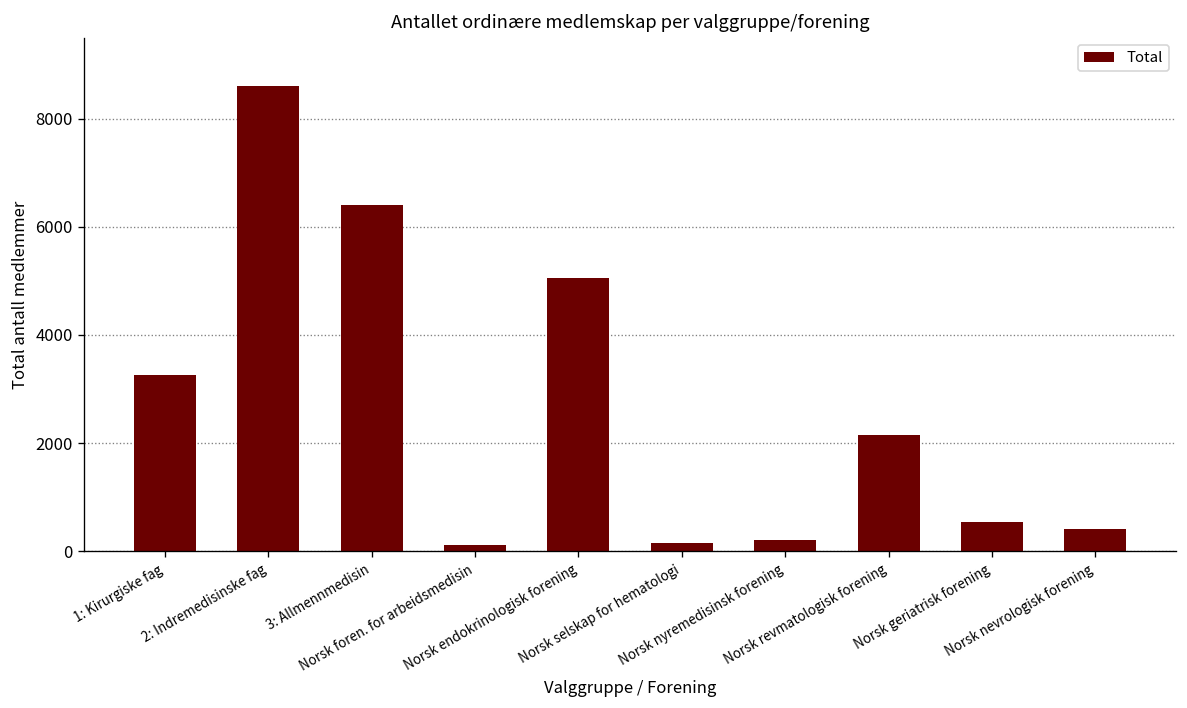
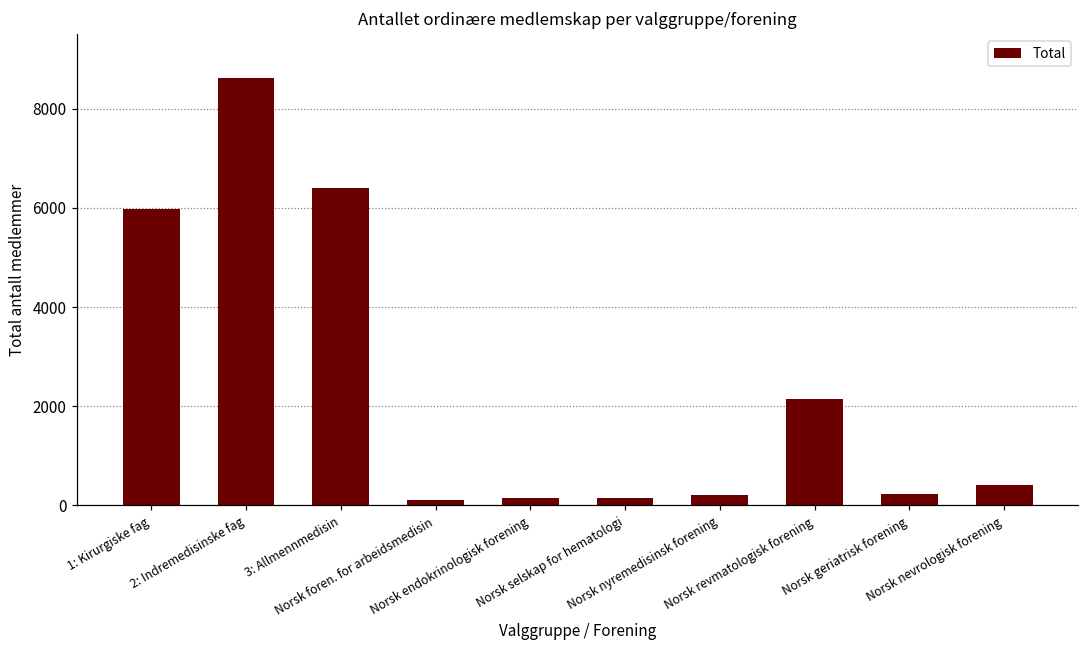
  {
-   "1: Kirurgiske fag": 3300,
+   "1: Kirurgiske fag": 6000,
    "2: Indremedisinske fag": 8600,
    "3: Allmennmedisin": 6400,
    "Norsk foren. for arbeidsmedisin": 100,
-   "Norsk endokrinologisk forening": 5100,
+   "Norsk endokrinologisk forening": 100,
    "Norsk selskap for hematologi": 200,
    "Norsk nyremedisinsk forening": 200,
    "Norsk revmatologisk forening": 2200,
-   "Norsk geriatrisk forening": 500,
+   "Norsk geriatrisk forening": 200,
    "Norsk nevrologisk forening": 400
  }
